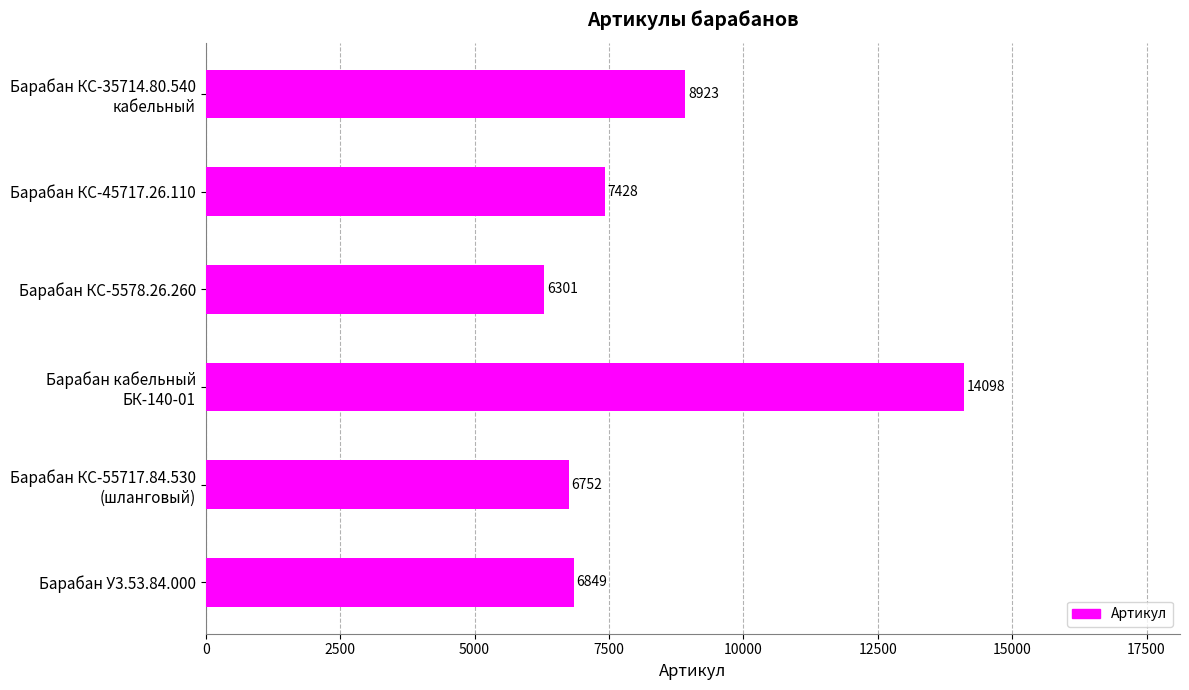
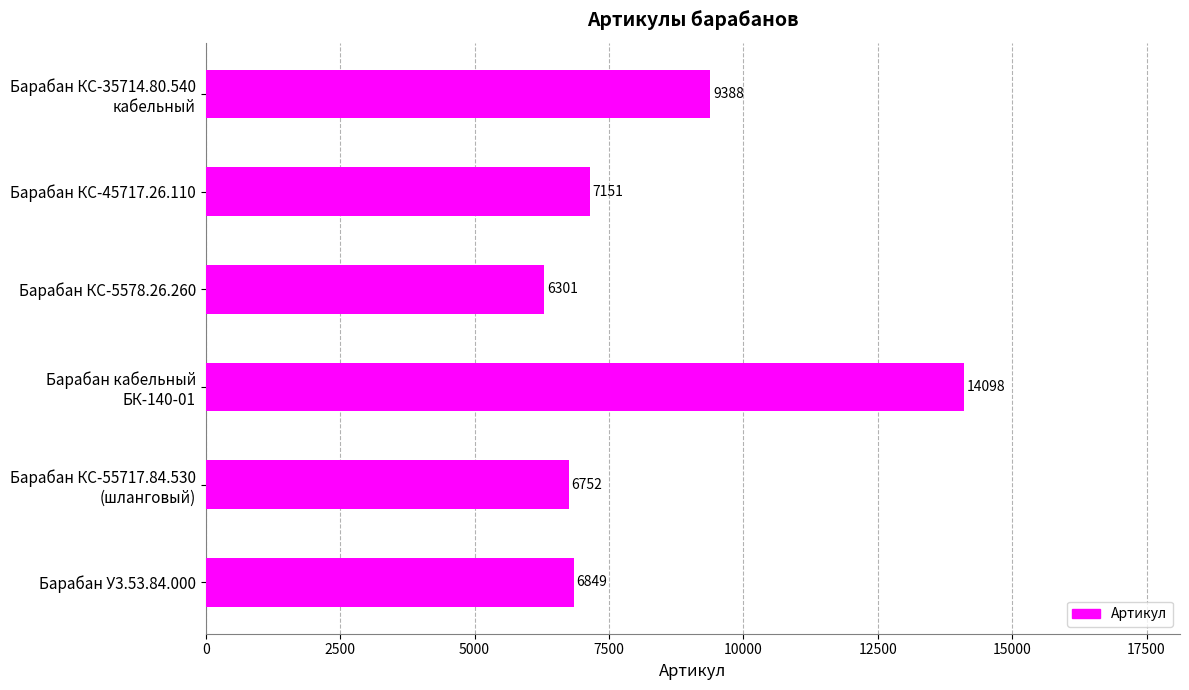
  {
-   "Барабан КС-35714.80.540 кабельный": 8923,
-   "Барабан КС-45717.26.110": 7428,
+   "Барабан КС-35714.80.540 кабельный": 9388,
+   "Барабан КС-45717.26.110": 7151,
    "Барабан КС-5578.26.260": 6301,
    "Барабан кабельный БК-140-01": 14098,
    "Барабан КС-55717.84.530 (шланговый)": 6752,
    "Барабан У3.53.84.000": 6849
  }
